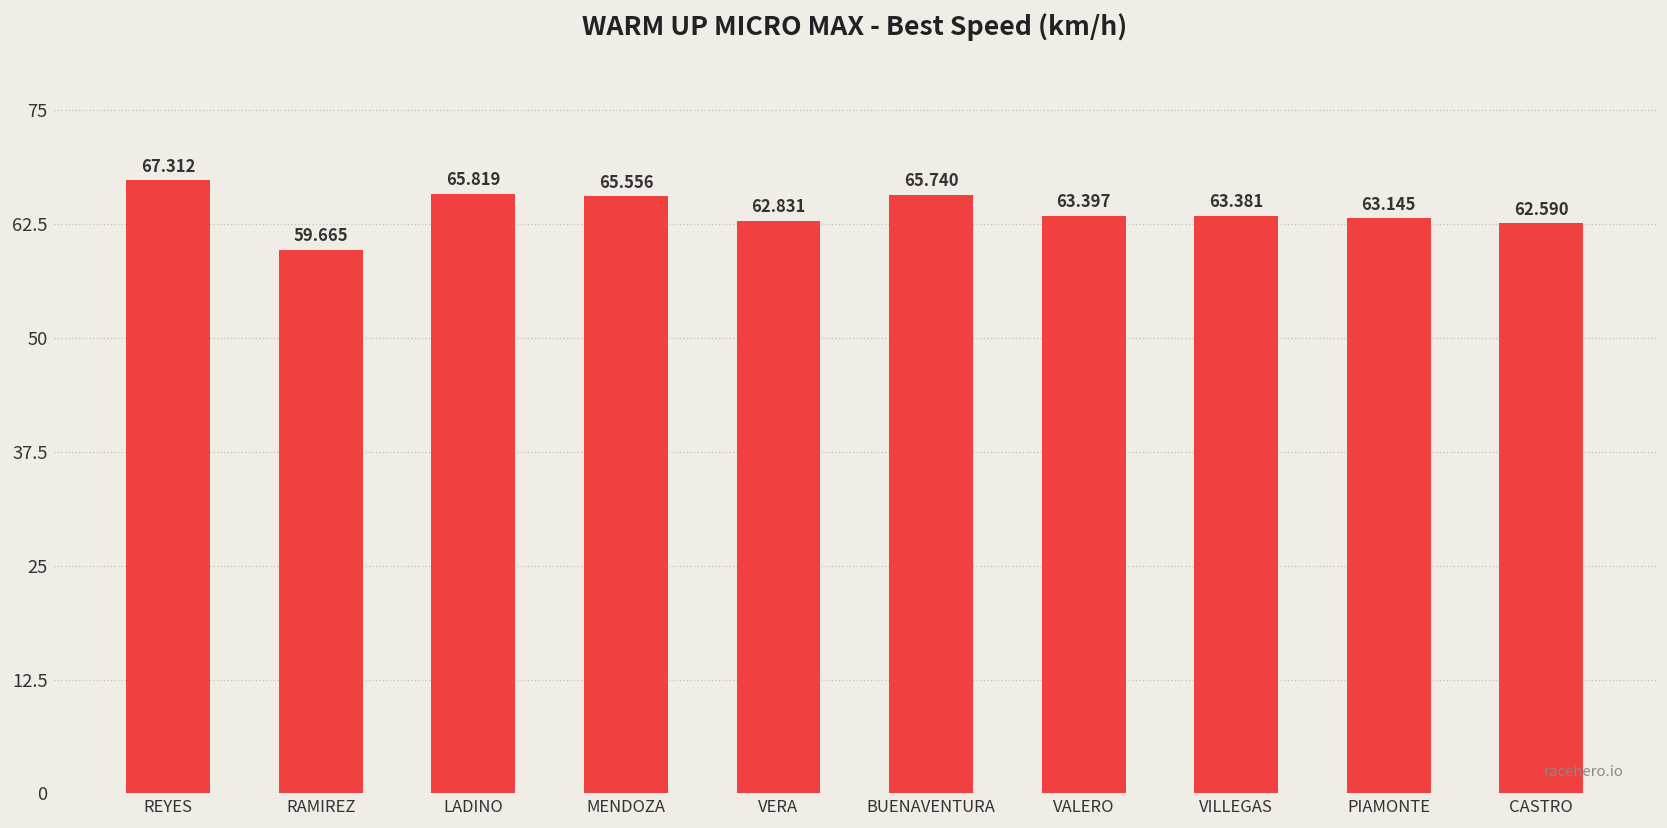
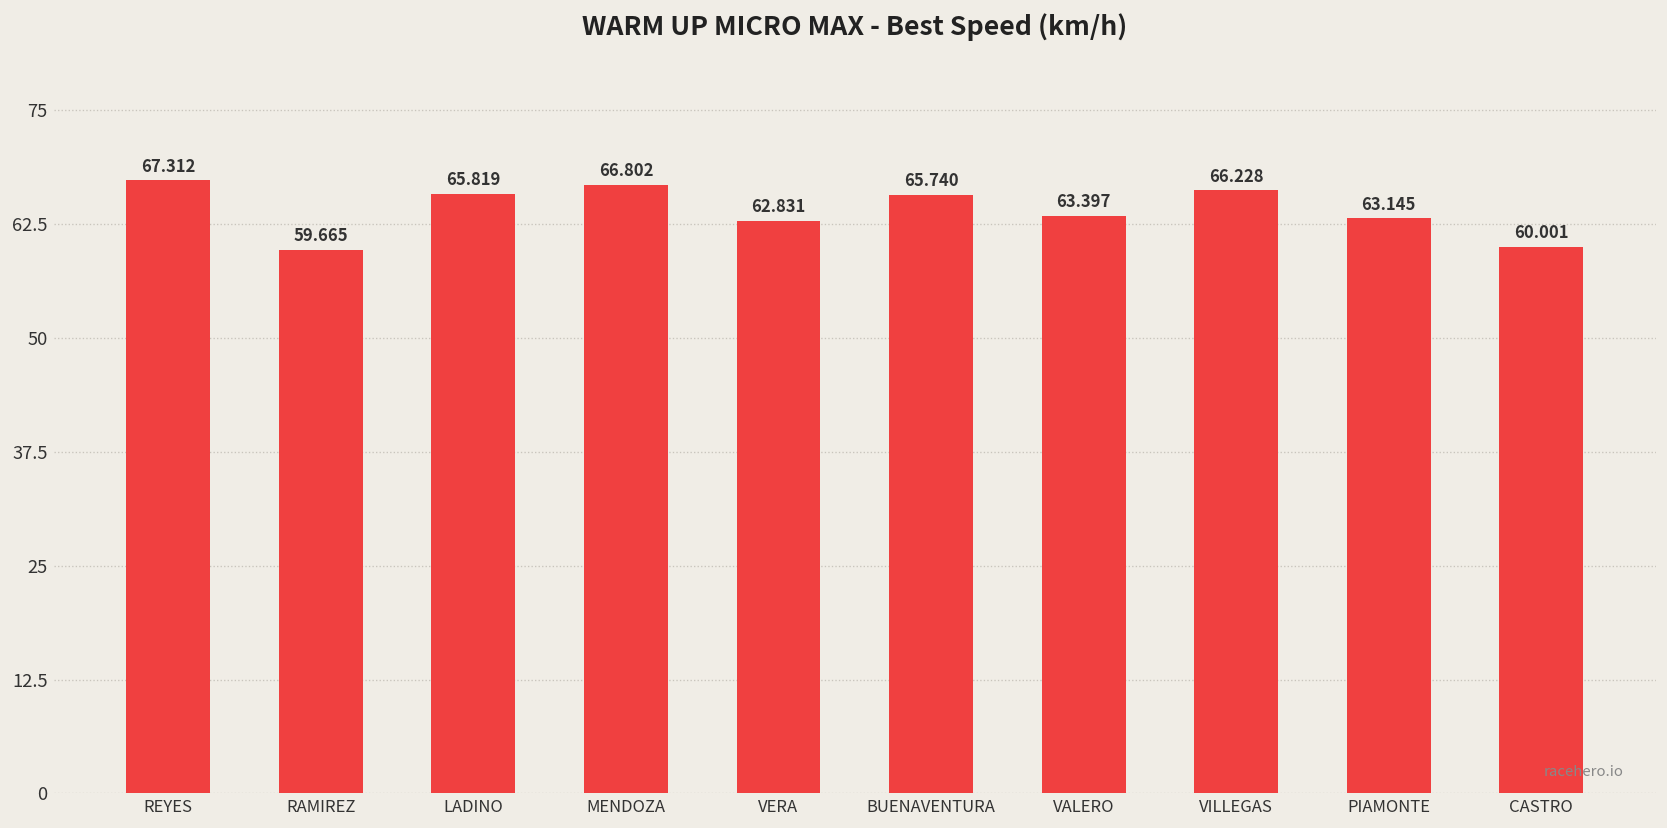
  {
    "REYES": 67.312,
    "RAMIREZ": 59.665,
    "LADINO": 65.819,
-   "MENDOZA": 65.556,
+   "MENDOZA": 66.802,
    "VERA": 62.831,
    "BUENAVENTURA": 65.740,
    "VALERO": 63.397,
-   "VILLEGAS": 63.381,
+   "VILLEGAS": 66.228,
    "PIAMONTE": 63.145,
-   "CASTRO": 62.590
+   "CASTRO": 60.001
  }
